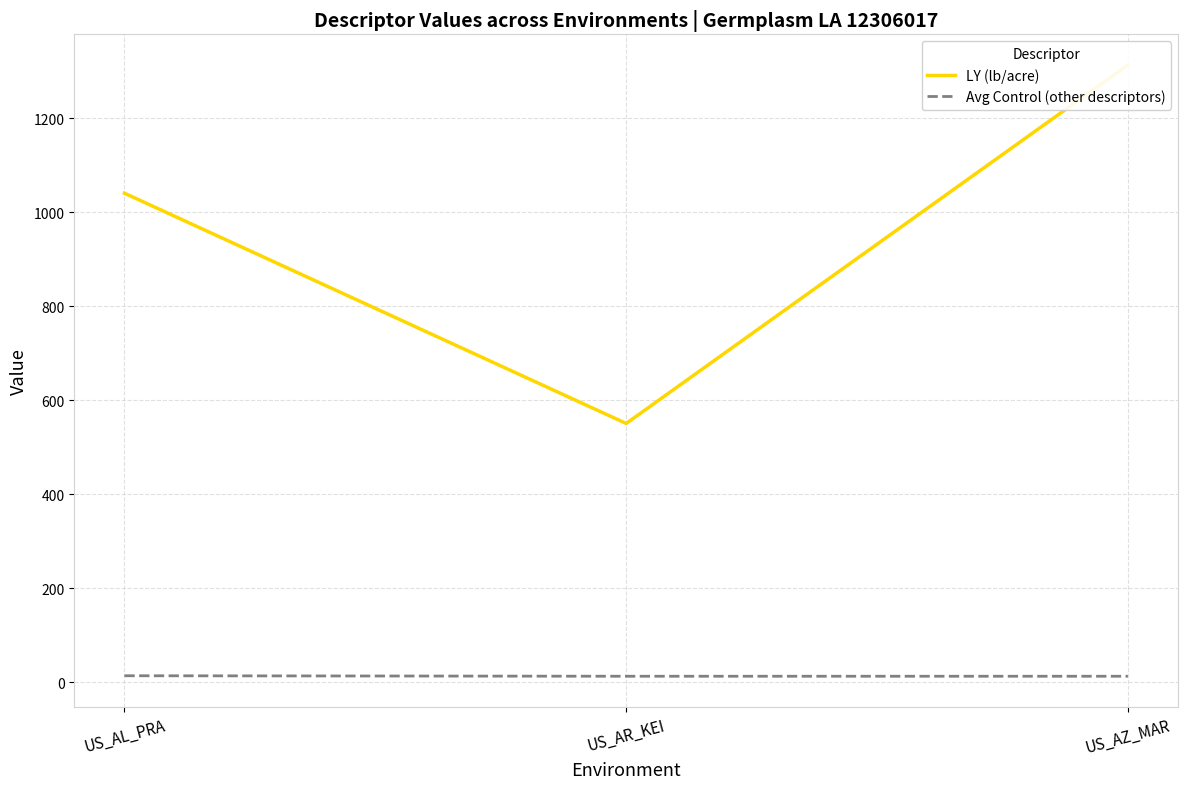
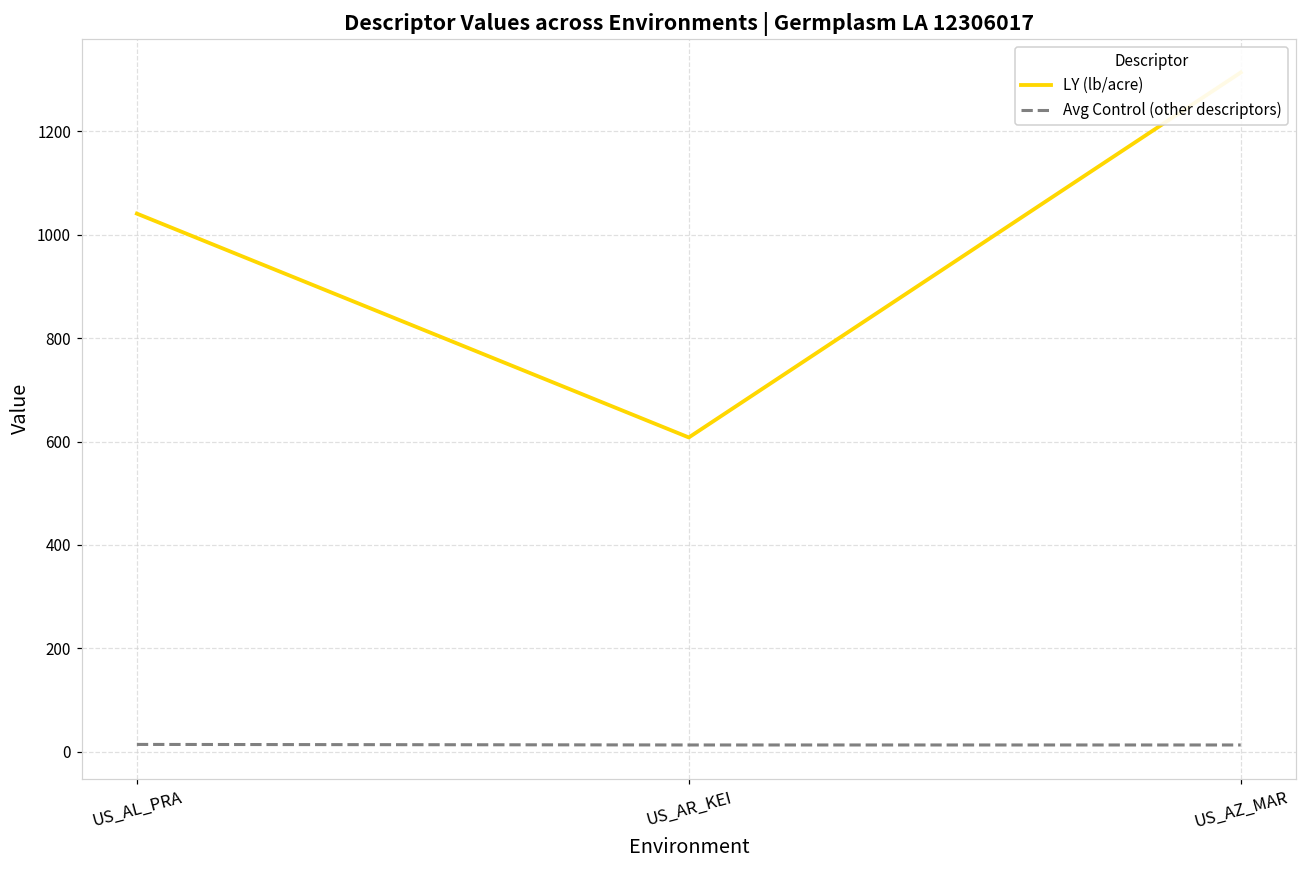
  {
    "LY (lb/acre)": {
      "US_AL_PRA": 1040,
-     "US_AR_KEI": 550
+     "US_AR_KEI": 610
    },
    "Avg Control (other descriptors)": {
      "US_AL_PRA": 10,
      "US_AR_KEI": 10,
      "US_AZ_MAR": 10
    }
  }
